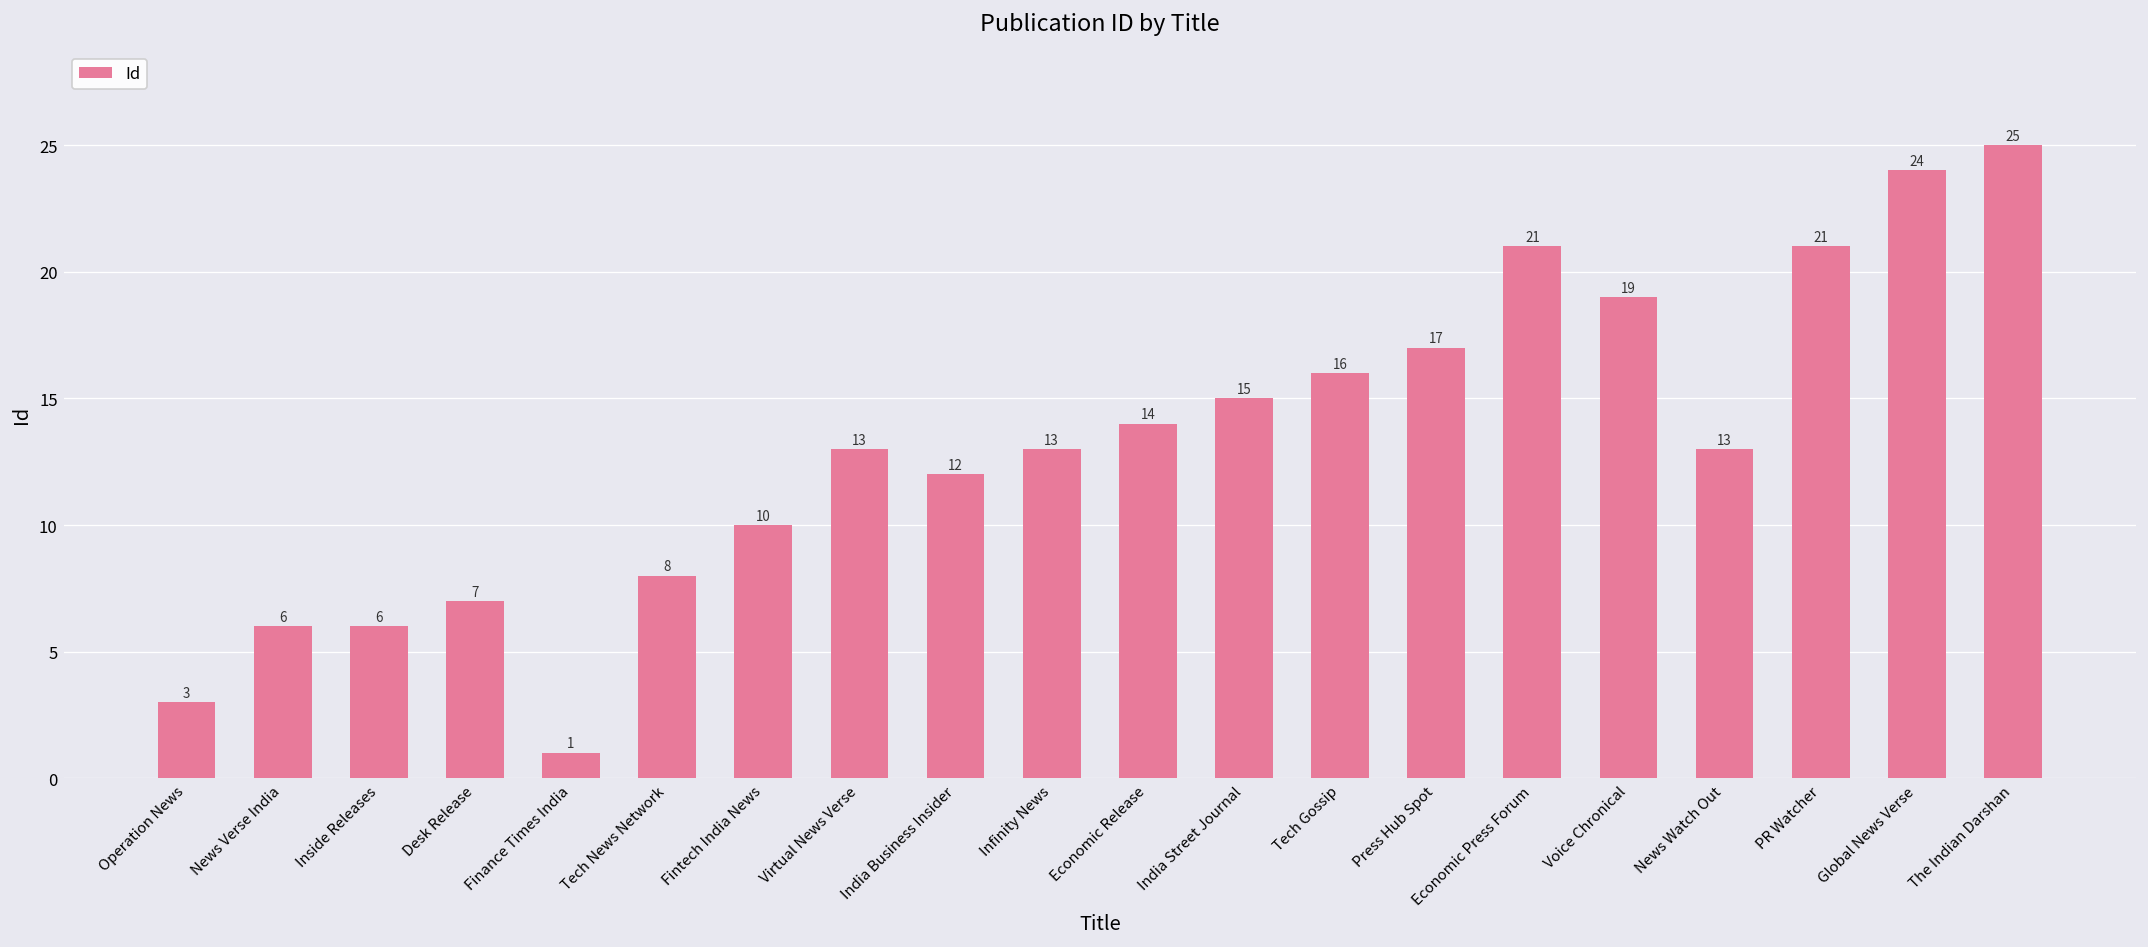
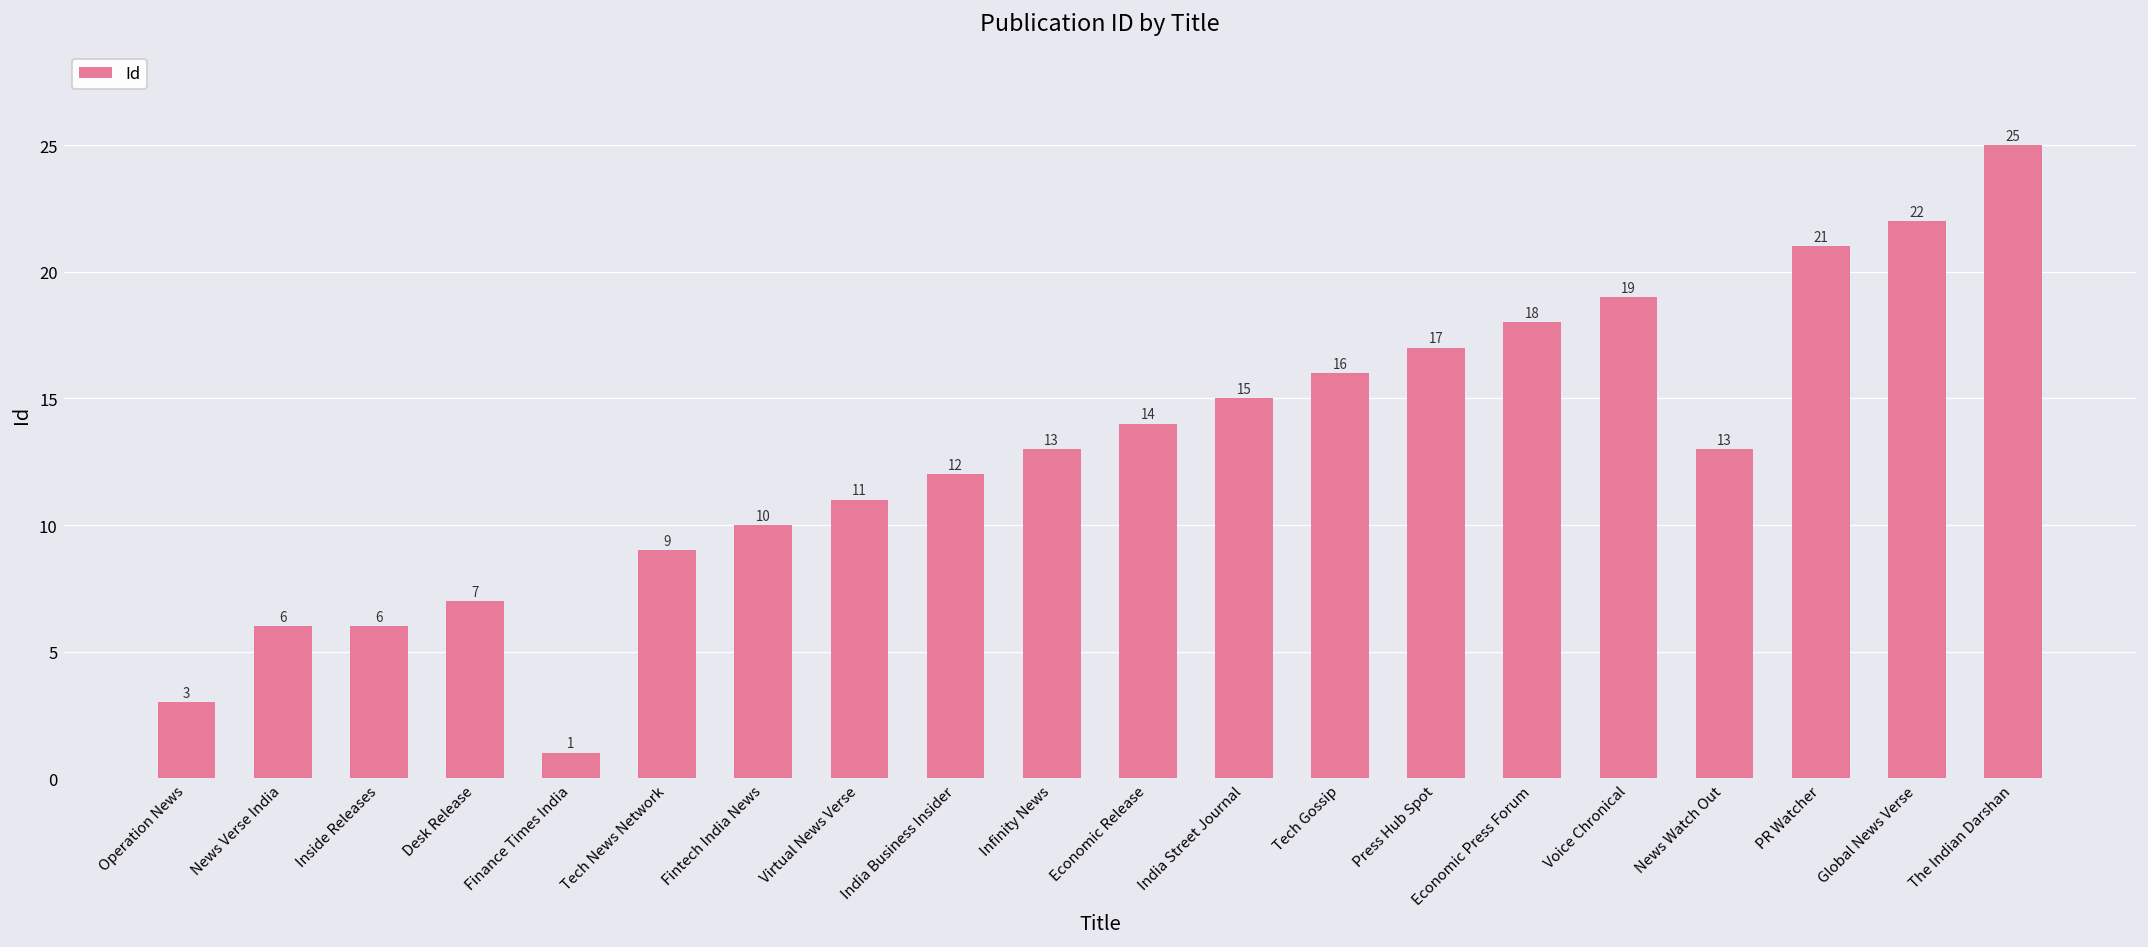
  {
    "Operation News": 3,
    "News Verse India": 6,
    "Inside Releases": 6,
    "Desk Release": 7,
    "Finance Times India": 1,
-   "Tech News Network": 8,
+   "Tech News Network": 9,
    "Fintech India News": 10,
-   "Virtual News Verse": 13,
+   "Virtual News Verse": 11,
    "India Business Insider": 12,
    "Infinity News": 13,
    "Economic Release": 14,
    "India Street Journal": 15,
    "Tech Gossip": 16,
    "Press Hub Spot": 17,
-   "Economic Press Forum": 21,
+   "Economic Press Forum": 18,
    "Voice Chronical": 19,
    "News Watch Out": 13,
    "PR Watcher": 21,
-   "Global News Verse": 24,
+   "Global News Verse": 22,
    "The Indian Darshan": 25
  }
